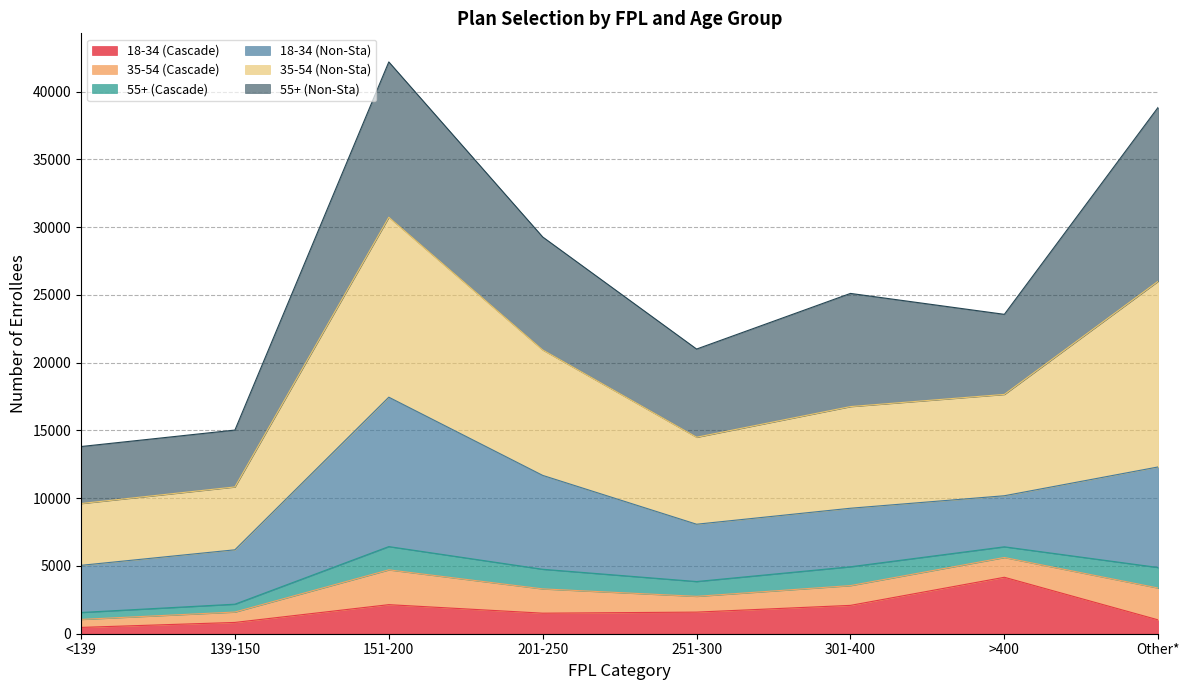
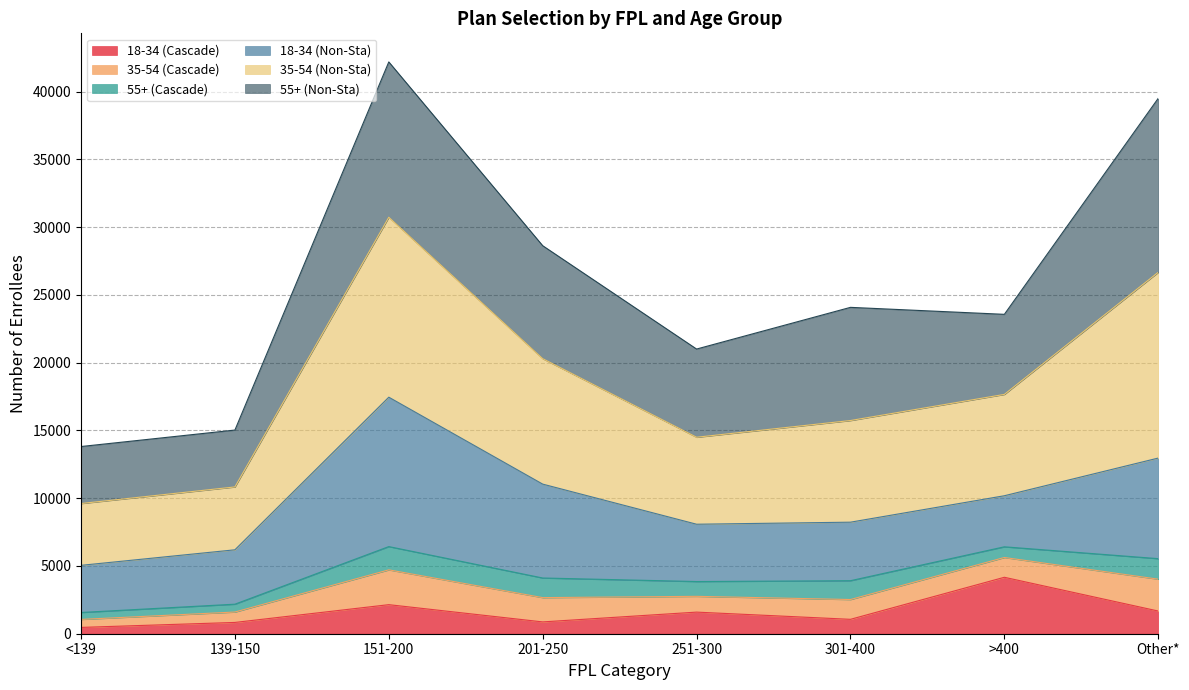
  {
    "18-34 (Cascade)": {
      "<139": 500,
      "139-150": 800,
      "151-200": 2100,
-     "201-250": 1500,
+     "201-250": 900,
      "251-300": 1600,
-     "301-400": 2100,
+     "301-400": 1100,
      ">400": 4200,
-     "Other*": 1000
+     "Other*": 1700
    }
  }
